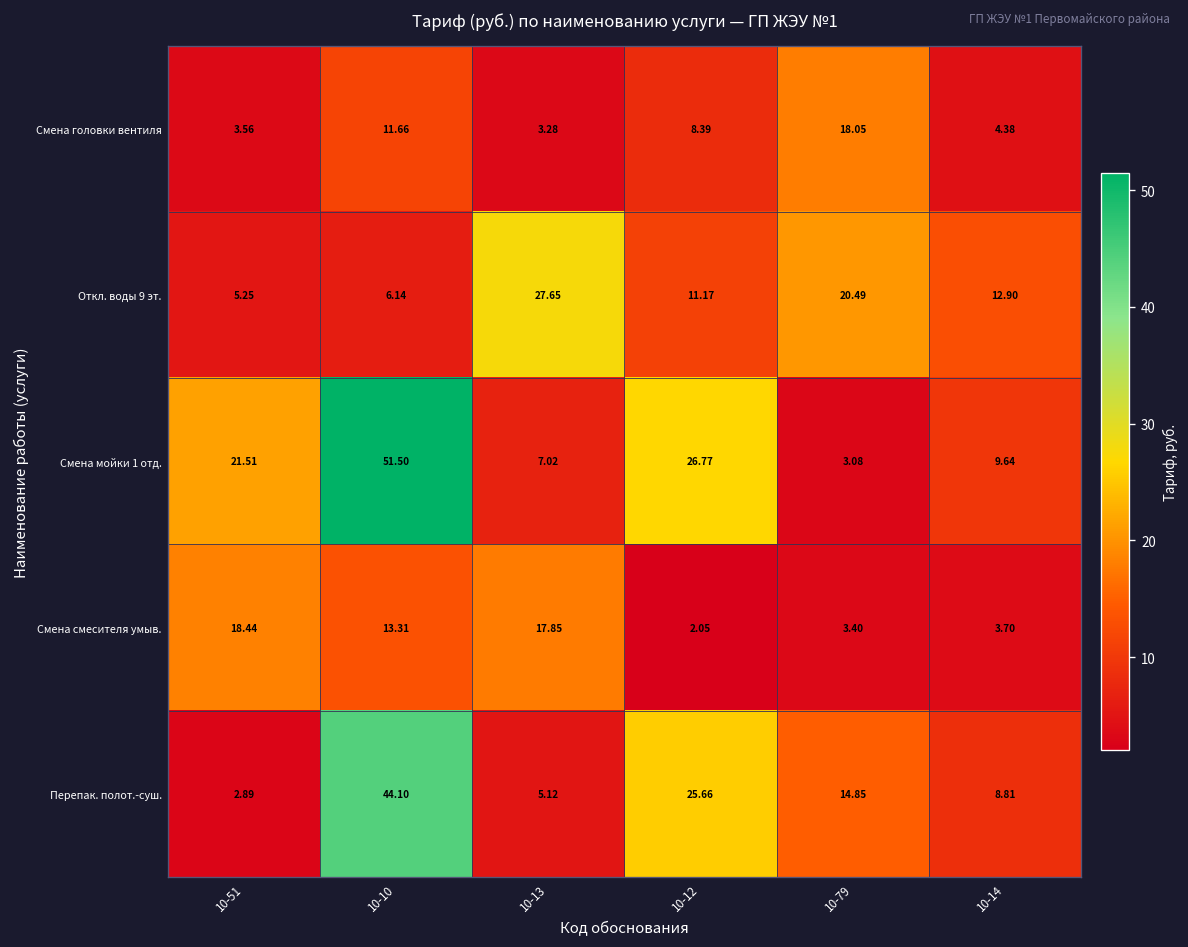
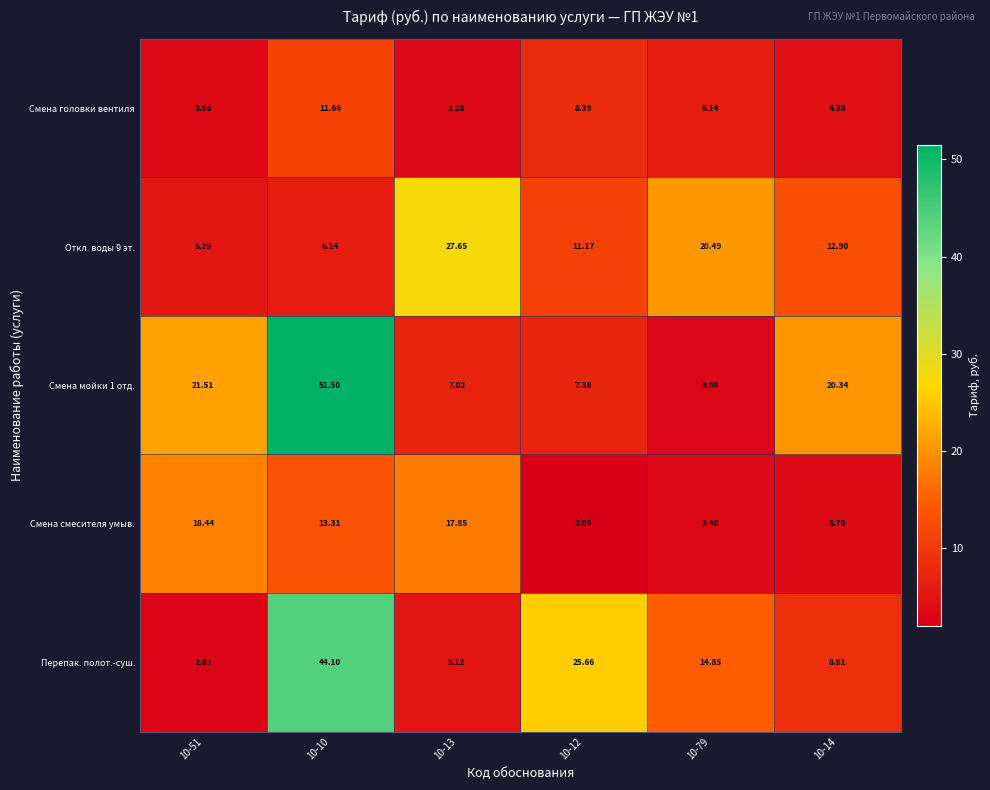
  {
    "Смена головки вентиля": {
      "10-51": 3.56,
      "10-10": 11.66,
      "10-13": 3.28,
      "10-12": 8.39,
-     "10-79": 18.05,
+     "10-79": 6.14,
      "10-14": 4.38
    },
    "Откл. воды 9 эт.": {
      "10-51": 5.25,
      "10-10": 6.14,
      "10-13": 27.65,
      "10-12": 11.17,
      "10-79": 20.49,
      "10-14": 12.90
    },
    "Смена мойки 1 отд.": {
      "10-51": 21.51,
      "10-10": 51.50,
      "10-13": 7.02,
-     "10-12": 26.77,
+     "10-12": 7.38,
      "10-79": 3.08,
-     "10-14": 9.64
+     "10-14": 20.34
    },
    "Смена смесителя умыв.": {
      "10-51": 18.44,
      "10-10": 13.31,
      "10-13": 17.85,
      "10-12": 2.05,
      "10-79": 3.40,
      "10-14": 3.70
    },
    "Перепак. полот.-суш.": {
      "10-51": 2.89,
      "10-10": 44.10,
      "10-13": 5.12,
      "10-12": 25.66,
      "10-79": 14.85,
      "10-14": 8.81
    }
  }
